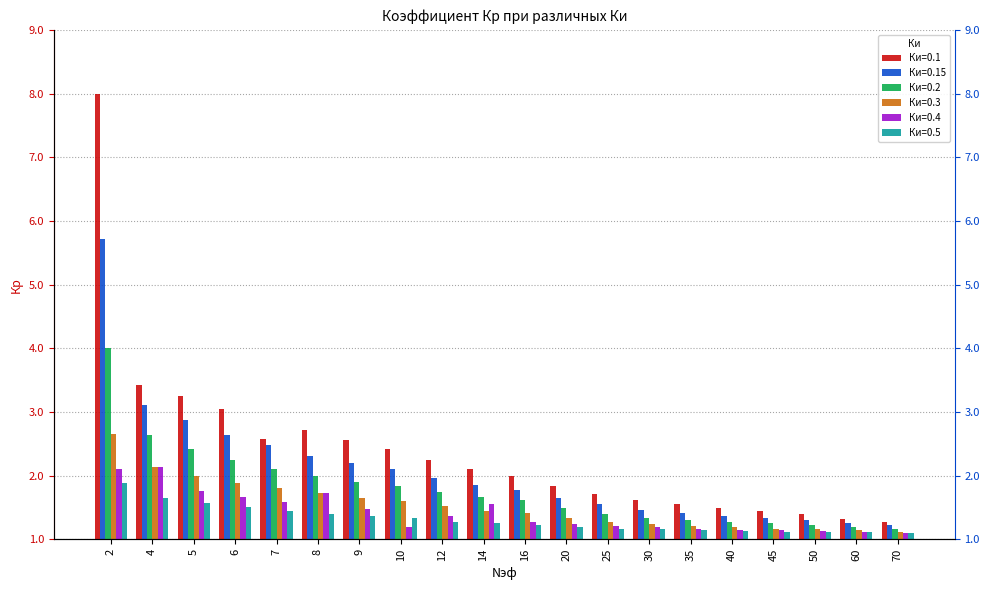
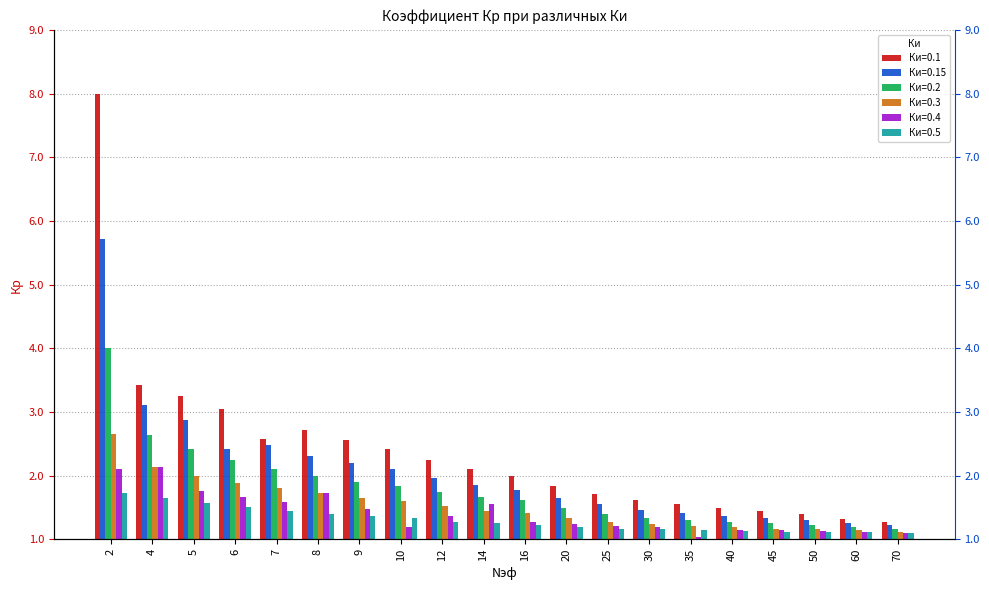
  {
    "Ки=0.1": {
      "2": 8.0,
      "4": 3.4,
      "5": 3.3,
      "6": 3.0,
      "7": 2.6,
      "8": 2.7,
      "9": 2.6,
      "10": 2.4,
      "12": 2.2,
      "14": 2.1,
      "16": 2.0,
      "20": 1.8,
      "25": 1.7,
      "30": 1.6,
      "35": 1.6,
      "40": 1.5,
      "45": 1.5,
      "50": 1.4,
      "60": 1.3,
      "70": 1.3
    },
    "Ки=0.15": {
      "2": 5.7,
      "4": 3.1,
      "5": 2.9,
-     "6": 2.6,
+     "6": 2.4,
      "7": 2.5,
      "8": 2.3,
      "9": 2.2,
      "10": 2.1,
      "12": 2.0,
      "14": 1.9,
      "16": 1.8,
      "20": 1.7,
      "25": 1.6,
      "30": 1.5,
      "35": 1.4,
      "40": 1.4,
      "45": 1.3,
      "50": 1.3,
      "60": 1.3,
      "70": 1.2
    },
    "Ки=0.2": {
      "2": 4.0,
      "4": 2.6,
      "5": 2.4,
      "6": 2.2,
      "7": 2.1,
      "8": 2.0,
      "9": 1.9,
      "10": 1.8,
      "12": 1.8,
      "14": 1.7,
      "16": 1.6,
      "20": 1.5,
      "25": 1.4,
      "30": 1.3,
      "35": 1.3,
      "40": 1.3,
      "45": 1.3,
      "50": 1.2,
      "60": 1.2,
      "70": 1.2
    },
    "Ки=0.3": {
      "2": 2.7,
      "4": 2.1,
      "5": 2.0,
      "6": 1.9,
      "7": 1.8,
      "8": 1.7,
      "9": 1.7,
      "10": 1.6,
      "12": 1.5,
      "14": 1.5,
      "16": 1.4,
      "20": 1.3,
      "25": 1.3,
      "30": 1.2,
      "35": 1.2,
      "40": 1.2,
      "45": 1.2,
      "50": 1.2,
      "60": 1.1,
      "70": 1.1
    },
    "Ки=0.4": {
      "2": 2.1,
      "4": 2.1,
      "5": 1.8,
      "6": 1.7,
      "7": 1.6,
      "8": 1.7,
      "9": 1.5,
      "10": 1.2,
      "12": 1.4,
      "14": 1.6,
      "16": 1.3,
      "20": 1.2,
      "25": 1.2,
      "30": 1.2,
-     "35": 1.2,
+     "35": 1.0,
      "40": 1.2,
      "45": 1.1,
      "50": 1.1,
      "60": 1.1,
      "70": 1.1
    },
    "Ки=0.5": {
-     "2": 1.9,
+     "2": 1.7,
      "4": 1.7,
      "5": 1.6,
      "6": 1.5,
      "7": 1.5,
      "8": 1.4,
      "9": 1.4,
      "10": 1.3,
      "12": 1.3,
      "14": 1.3,
      "16": 1.2,
      "20": 1.2,
      "25": 1.2,
      "30": 1.2,
      "35": 1.2,
      "40": 1.1,
      "45": 1.1,
      "50": 1.1,
      "60": 1.1,
      "70": 1.1
    }
  }
